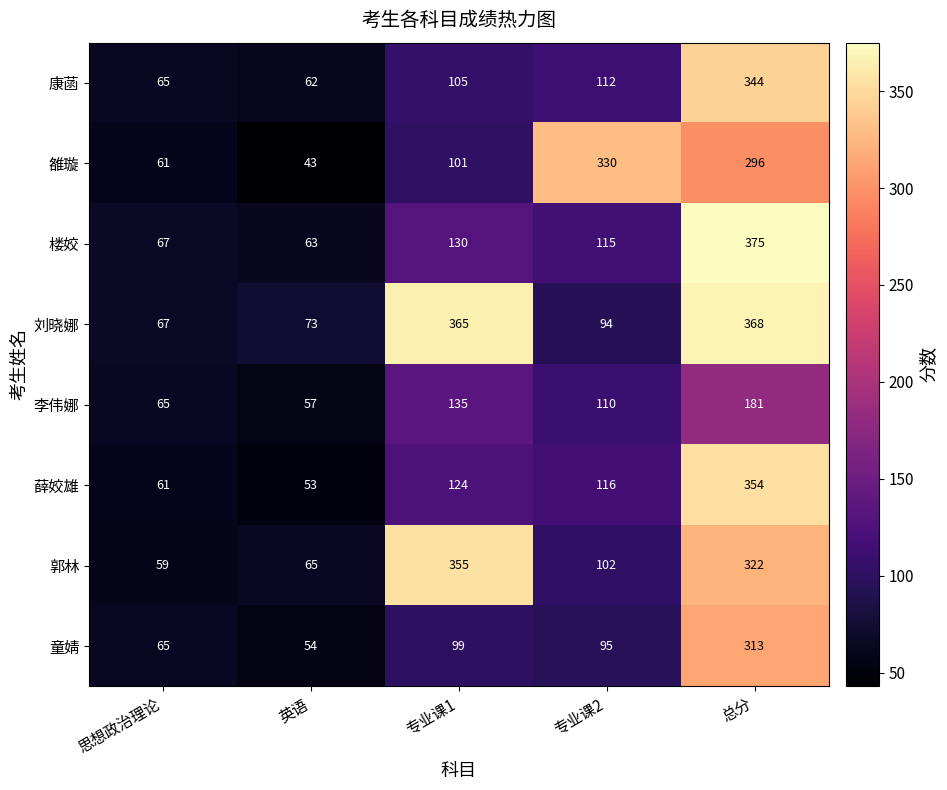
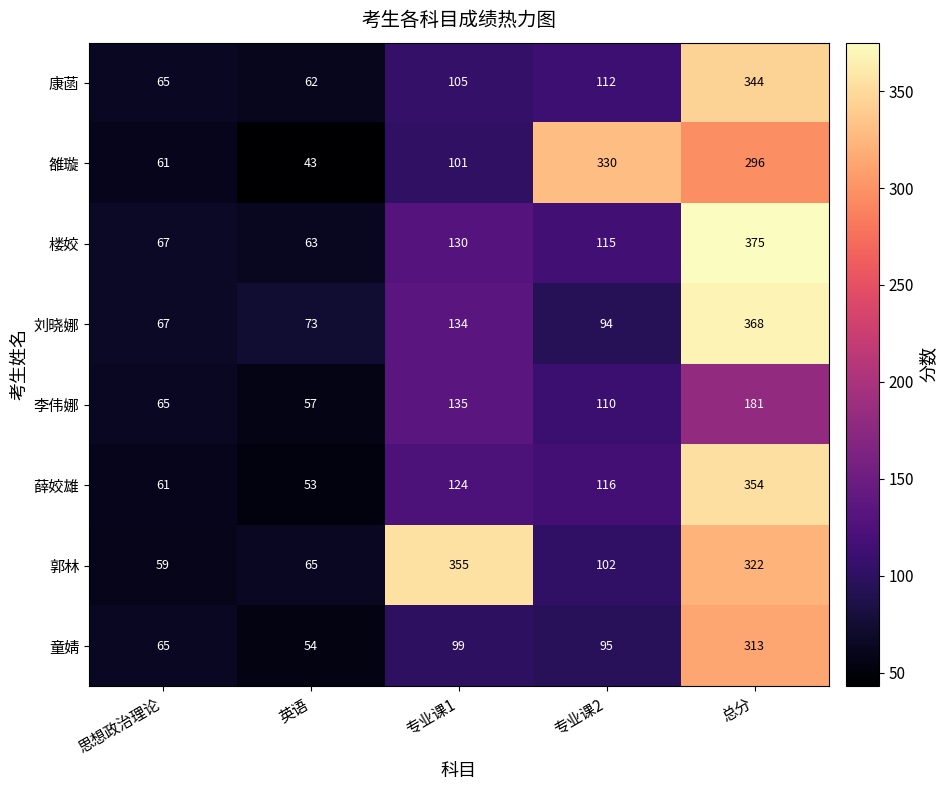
  {
    "康菡": {
      "思想政治理论": 65,
      "英语": 62,
      "专业课1": 105,
      "专业课2": 112,
      "总分": 344
    },
    "雒璇": {
      "思想政治理论": 61,
      "英语": 43,
      "专业课1": 101,
      "专业课2": 330,
      "总分": 296
    },
    "楼姣": {
      "思想政治理论": 67,
      "英语": 63,
      "专业课1": 130,
      "专业课2": 115,
      "总分": 375
    },
    "刘晓娜": {
      "思想政治理论": 67,
      "英语": 73,
-     "专业课1": 365,
+     "专业课1": 134,
      "专业课2": 94,
      "总分": 368
    },
    "李伟娜": {
      "思想政治理论": 65,
      "英语": 57,
      "专业课1": 135,
      "专业课2": 110,
      "总分": 181
    },
    "薛姣雄": {
      "思想政治理论": 61,
      "英语": 53,
      "专业课1": 124,
      "专业课2": 116,
      "总分": 354
    },
    "郭林": {
      "思想政治理论": 59,
      "英语": 65,
      "专业课1": 355,
      "专业课2": 102,
      "总分": 322
    },
    "童婧": {
      "思想政治理论": 65,
      "英语": 54,
      "专业课1": 99,
      "专业课2": 95,
      "总分": 313
    }
  }
